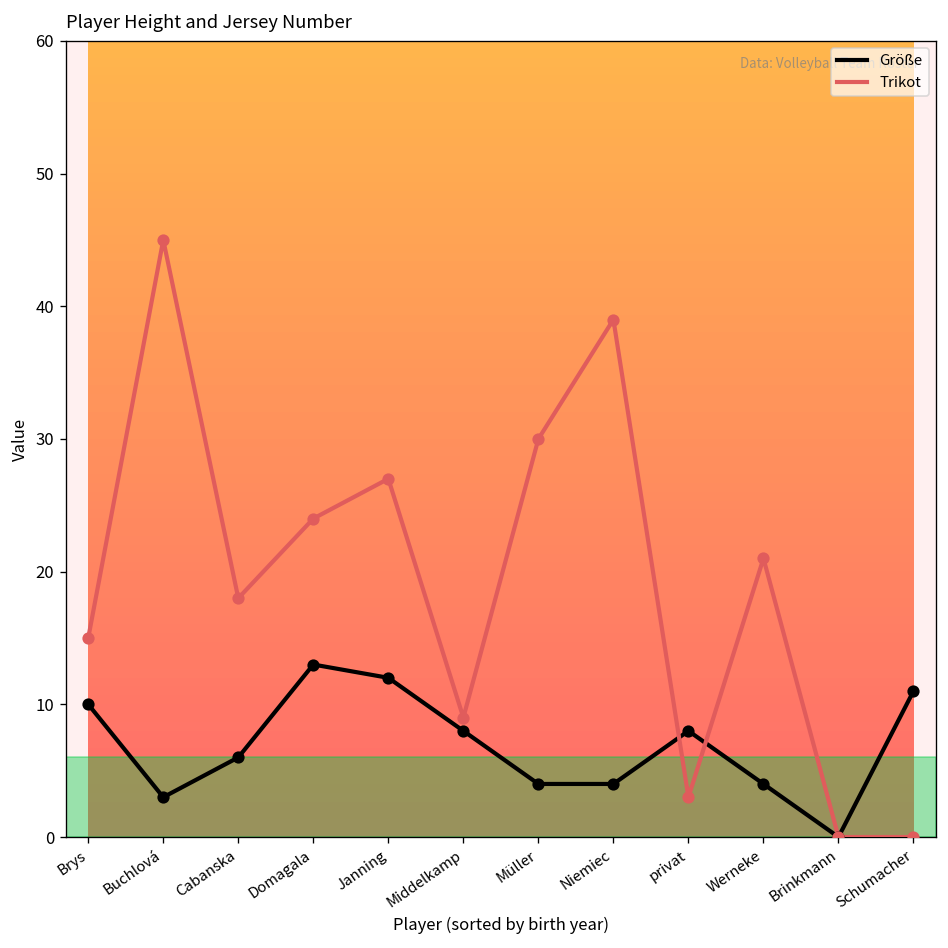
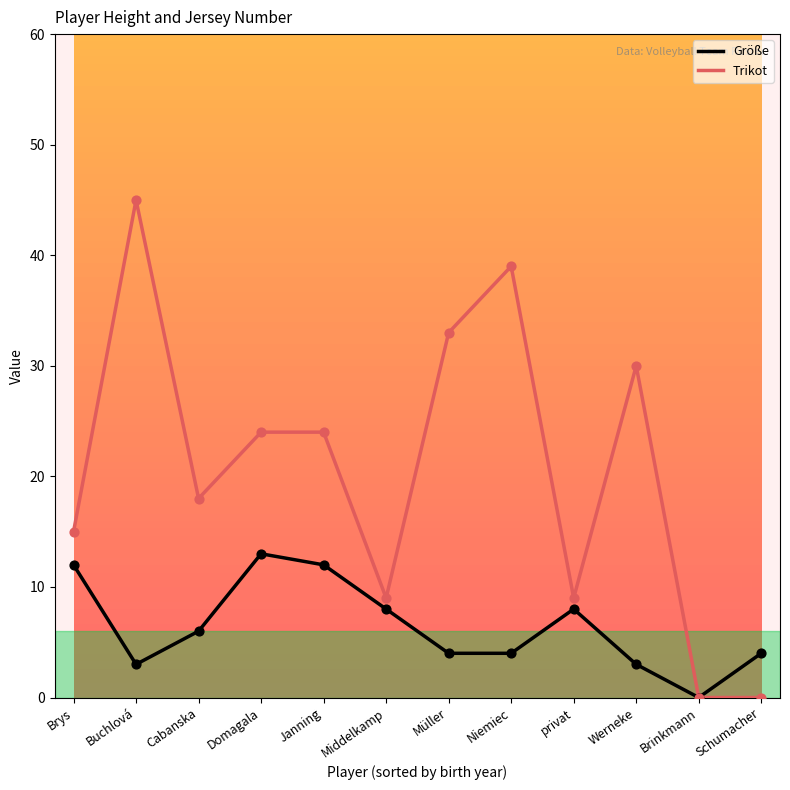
  {
    "Größe": {
-     "Brys": 10.0,
+     "Brys": 12.0,
      "Buchlová": 3.0,
      "Cabanska": 6.0,
      "Domagala": 13.0,
      "Janning": 12.0,
      "Middelkamp": 8.0,
      "Müller": 4.0,
      "Niemiec": 4.0,
      "privat": 8.0,
-     "Werneke": 4.0,
-     "Schumacher": 11.0
+     "Werneke": 3.0,
+     "Schumacher": 4.0
    },
    "Trikot": {
      "Brys": 15.0,
      "Buchlová": 45.0,
      "Cabanska": 18.0,
      "Domagala": 24.0,
-     "Janning": 27.0,
+     "Janning": 24.0,
      "Middelkamp": 9.0,
-     "Müller": 30.0,
+     "Müller": 33.0,
      "Niemiec": 39.0,
-     "privat": 3.0,
-     "Werneke": 21.0,
+     "privat": 9.0,
+     "Werneke": 30.0,
      "Schumacher": 0.0
    }
  }
